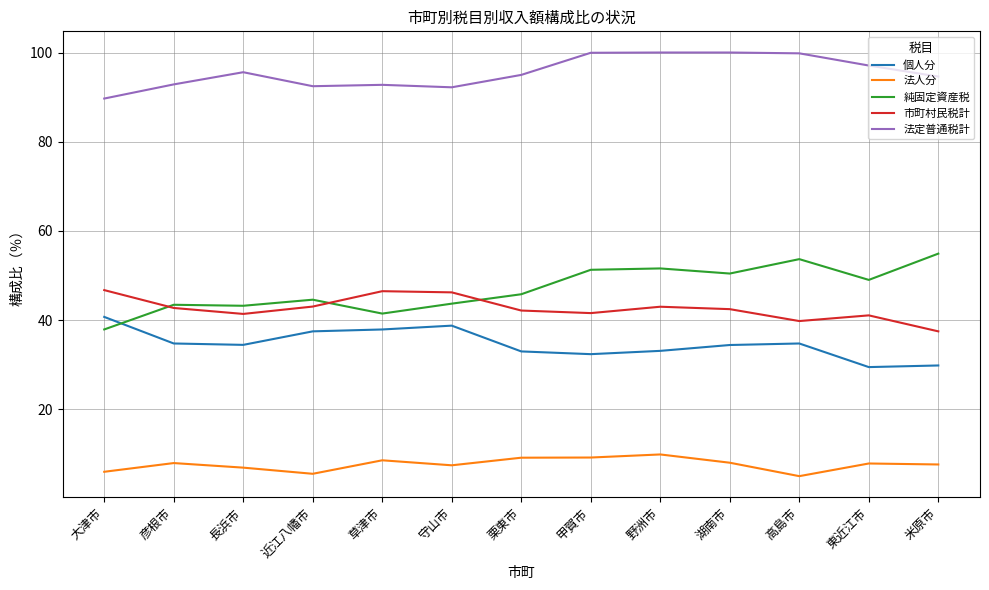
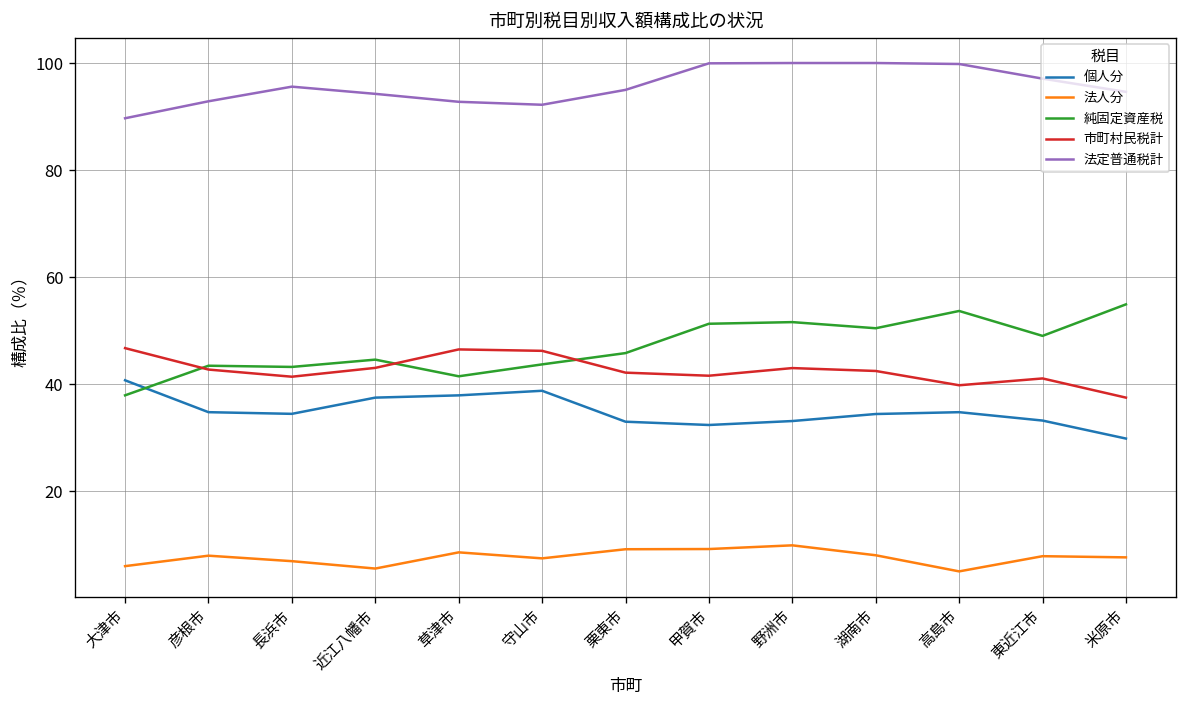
  {
    "個人分": {
      "大津市": 41,
      "彦根市": 35,
      "長浜市": 34,
      "近江八幡市": 37,
      "草津市": 38,
      "守山市": 39,
      "栗東市": 33,
      "甲賀市": 32,
      "野洲市": 33,
      "湖南市": 34,
      "高島市": 35,
-     "東近江市": 29,
+     "東近江市": 33,
      "米原市": 30
    },
    "法人分": {
      "大津市": 6,
      "彦根市": 8,
      "長浜市": 7,
      "近江八幡市": 6,
      "草津市": 9,
      "守山市": 7,
      "栗東市": 9,
      "甲賀市": 9,
      "野洲市": 10,
      "湖南市": 8,
      "高島市": 5,
      "東近江市": 8,
      "米原市": 8
    },
    "純固定資産税": {
      "大津市": 38,
      "彦根市": 43,
      "長浜市": 43,
      "近江八幡市": 45,
      "草津市": 41,
      "守山市": 44,
      "栗東市": 46,
      "甲賀市": 51,
      "野洲市": 52,
      "湖南市": 50,
      "高島市": 54,
      "東近江市": 49,
      "米原市": 55
    },
    "市町村民税計": {
      "大津市": 47,
      "彦根市": 43,
      "長浜市": 41,
      "近江八幡市": 43,
      "草津市": 46,
      "守山市": 46,
      "栗東市": 42,
      "甲賀市": 42,
      "野洲市": 43,
      "湖南市": 42,
      "高島市": 40,
      "東近江市": 41,
      "米原市": 37
    },
    "法定普通税計": {
      "大津市": 90,
      "彦根市": 93,
      "長浜市": 96,
-     "近江八幡市": 92,
+     "近江八幡市": 94,
      "草津市": 93,
      "守山市": 92,
      "栗東市": 95,
      "甲賀市": 100,
      "野洲市": 100,
      "湖南市": 100,
      "高島市": 100
    }
  }
